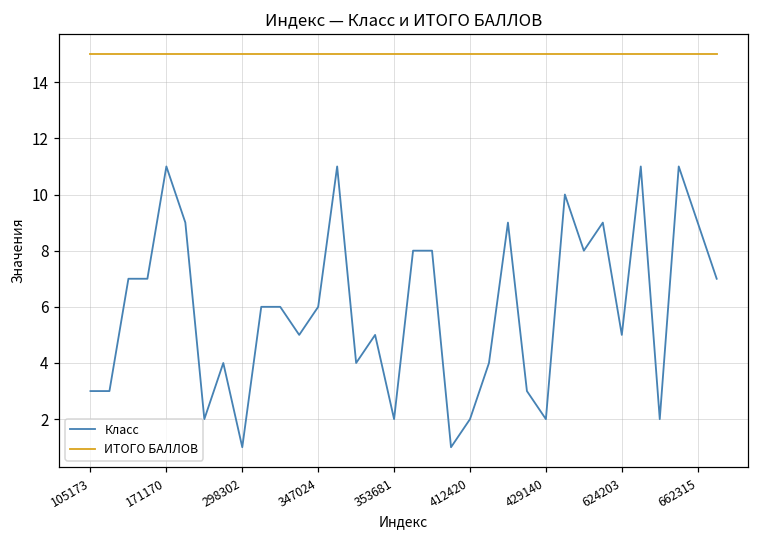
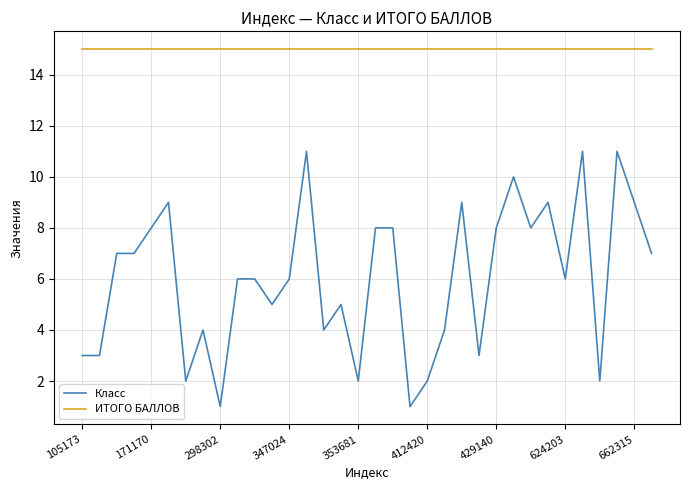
  {
    "Класс": {
      "105173": 3,
-     "171170": 11,
+     "171170": 8,
      "298302": 1,
      "347024": 6,
      "353681": 2,
      "412420": 2,
-     "429140": 2,
-     "624203": 5,
+     "429140": 8,
+     "624203": 6,
      "662315": 9
    },
    "ИТОГО БАЛЛОВ": {
      "105173": 15,
      "171170": 15,
      "298302": 15,
      "347024": 15,
      "353681": 15,
      "412420": 15,
      "429140": 15,
      "624203": 15,
      "662315": 15
    }
  }
